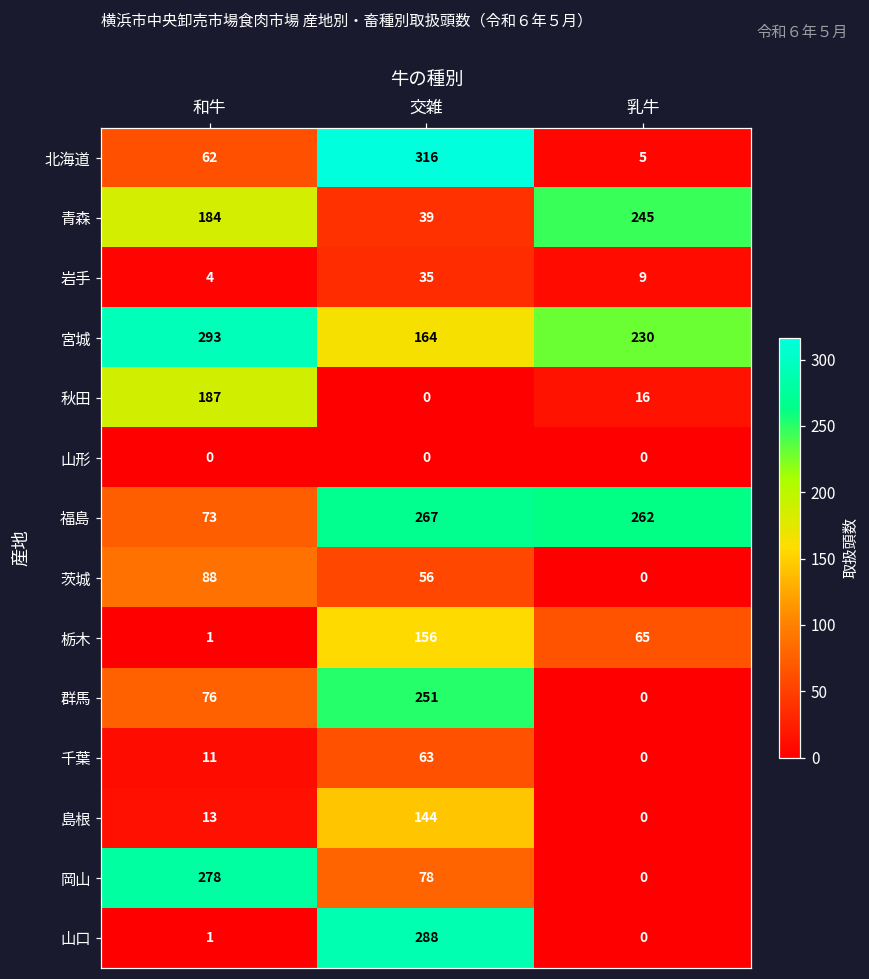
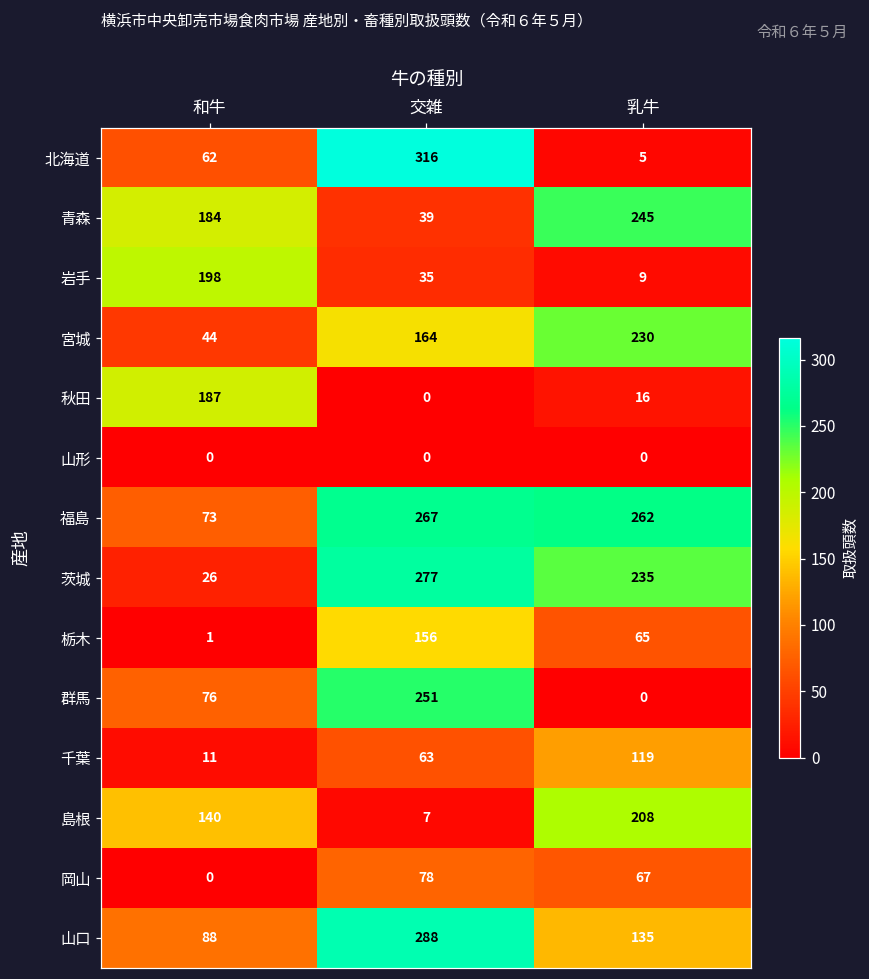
  {
    "北海道": {
      "和牛": 62,
      "交雑": 316,
      "乳牛": 5
    },
    "青森": {
      "和牛": 184,
      "交雑": 39,
      "乳牛": 245
    },
    "岩手": {
-     "和牛": 4,
+     "和牛": 198,
      "交雑": 35,
      "乳牛": 9
    },
    "宮城": {
-     "和牛": 293,
+     "和牛": 44,
      "交雑": 164,
      "乳牛": 230
    },
    "秋田": {
      "和牛": 187,
      "交雑": 0,
      "乳牛": 16
    },
    "山形": {
      "和牛": 0,
      "交雑": 0,
      "乳牛": 0
    },
    "福島": {
      "和牛": 73,
      "交雑": 267,
      "乳牛": 262
    },
    "茨城": {
-     "和牛": 88,
-     "交雑": 56,
-     "乳牛": 0
+     "和牛": 26,
+     "交雑": 277,
+     "乳牛": 235
    },
    "栃木": {
      "和牛": 1,
      "交雑": 156,
      "乳牛": 65
    },
    "群馬": {
      "和牛": 76,
      "交雑": 251,
      "乳牛": 0
    },
    "千葉": {
      "和牛": 11,
      "交雑": 63,
-     "乳牛": 0
+     "乳牛": 119
    },
    "島根": {
-     "和牛": 13,
-     "交雑": 144,
-     "乳牛": 0
+     "和牛": 140,
+     "交雑": 7,
+     "乳牛": 208
    },
    "岡山": {
-     "和牛": 278,
+     "和牛": 0,
      "交雑": 78,
-     "乳牛": 0
+     "乳牛": 67
    },
    "山口": {
-     "和牛": 1,
+     "和牛": 88,
      "交雑": 288,
-     "乳牛": 0
+     "乳牛": 135
    }
  }
